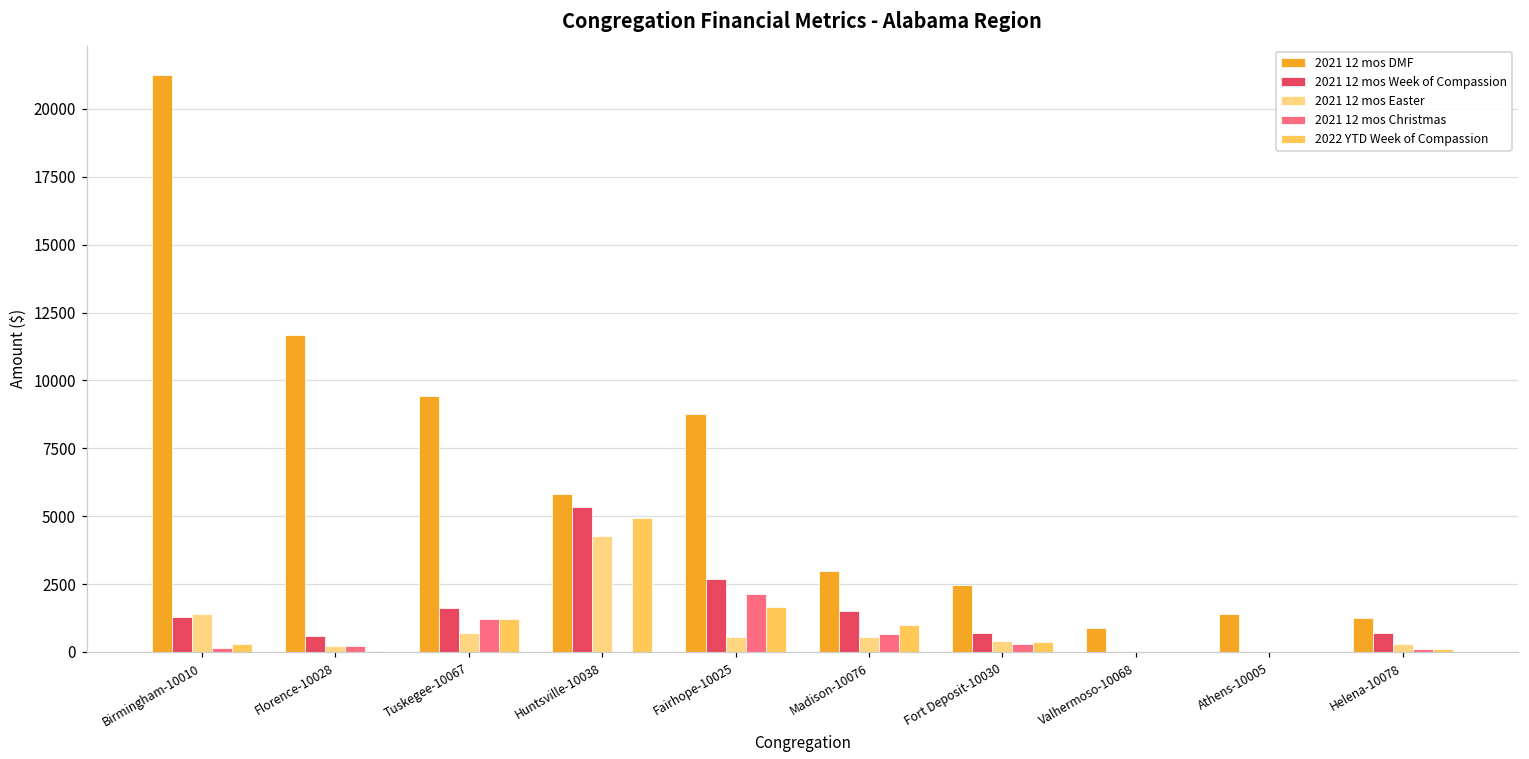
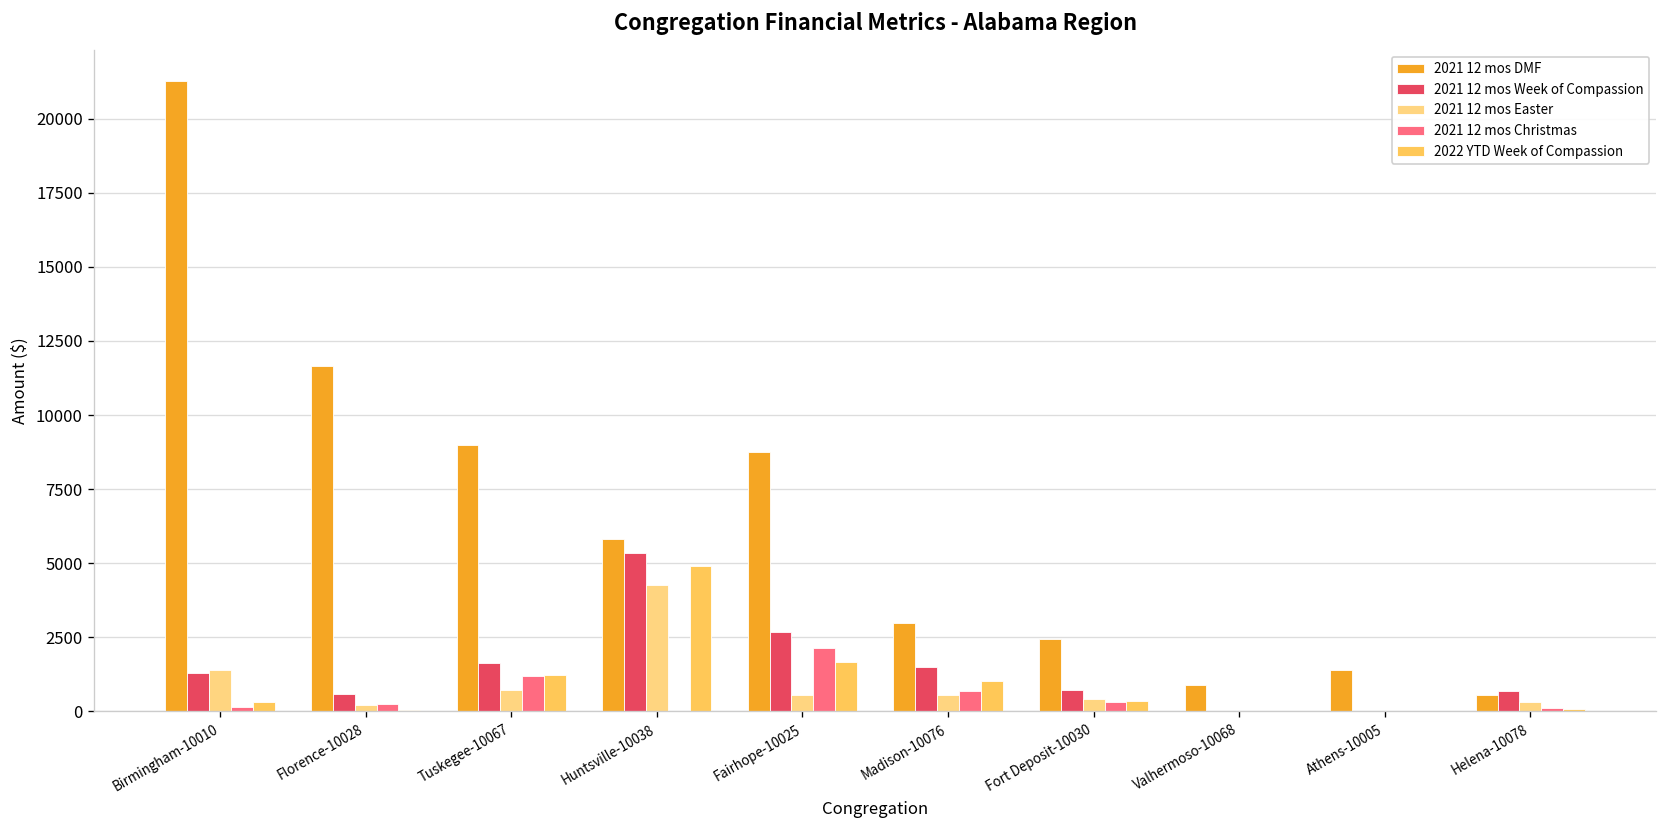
  {
    "2021 12 mos DMF": {
      "Birmingham-10010": 21300,
      "Florence-10028": 11700,
-     "Tuskegee-10067": 9400,
+     "Tuskegee-10067": 9000,
      "Huntsville-10038": 5800,
      "Fairhope-10025": 8800,
      "Madison-10076": 3000,
      "Fort Deposit-10030": 2500,
      "Valhermoso-10068": 900,
      "Athens-10005": 1400,
-     "Helena-10078": 1300
+     "Helena-10078": 500
    }
  }
